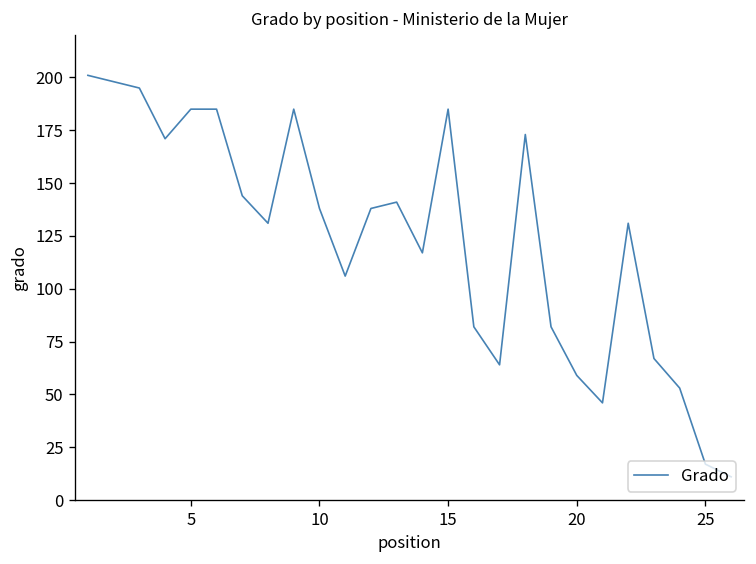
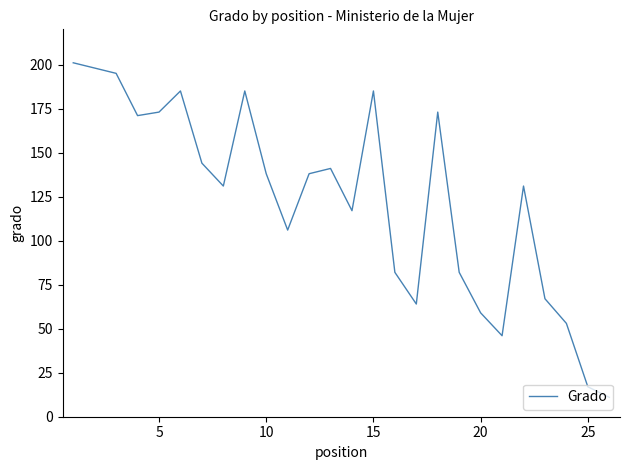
  {
-   "5": 185,
+   "5": 173,
    "10": 138,
    "15": 185,
    "20": 59
  }
